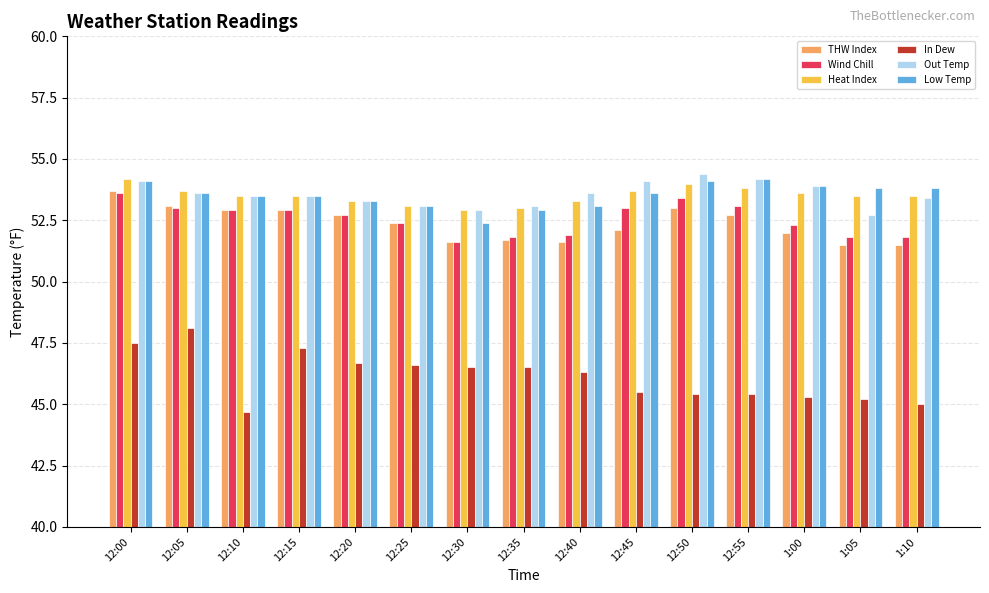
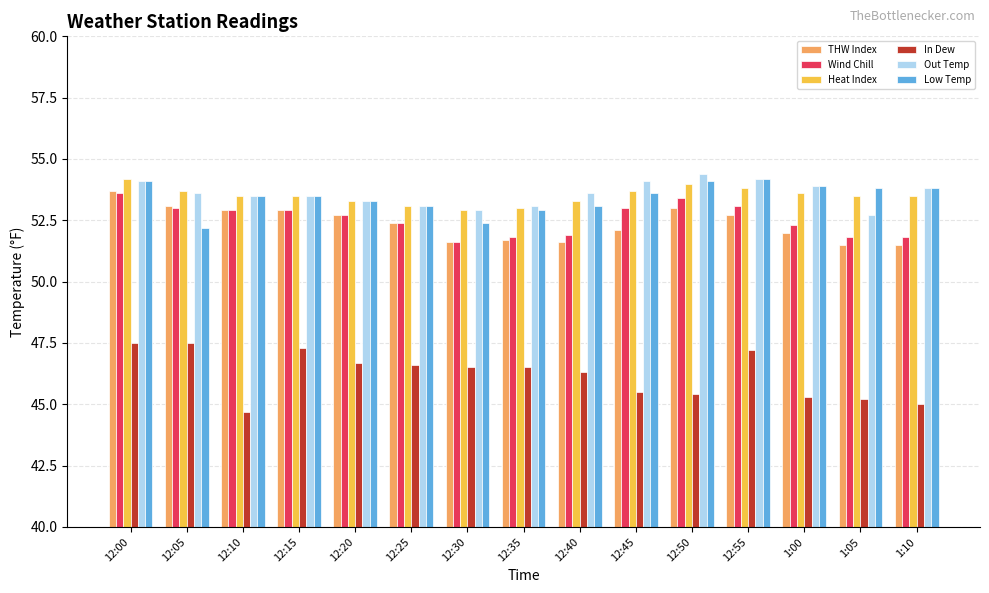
  {
    "Wind Chill": {
      "12:00": 53.6,
      "12:05": 53.0,
      "12:10": 52.9,
      "12:15": 52.9,
      "12:20": 52.7,
      "12:25": 52.4,
      "12:30": 51.6,
      "12:35": 51.8,
      "12:40": 51.9,
      "12:45": 53.0,
      "12:50": 53.4,
      "12:55": 53.1,
      "1:00": 52.3,
      "1:05": 51.8,
      "1:10": 51.8
    },
    "In Dew": {
      "12:00": 47.5,
-     "12:05": 48.1,
+     "12:05": 47.5,
      "12:10": 44.7,
      "12:15": 47.3,
      "12:20": 46.7,
      "12:25": 46.6,
      "12:30": 46.5,
      "12:35": 46.5,
      "12:40": 46.3,
      "12:45": 45.5,
      "12:50": 45.4,
-     "12:55": 45.4,
+     "12:55": 47.2,
      "1:00": 45.3,
      "1:05": 45.2,
      "1:10": 45.0
    },
    "Out Temp": {
      "12:00": 54.1,
      "12:05": 53.6,
      "12:10": 53.5,
      "12:15": 53.5,
      "12:20": 53.3,
      "12:25": 53.1,
      "12:30": 52.9,
      "12:35": 53.1,
      "12:40": 53.6,
      "12:45": 54.1,
      "12:50": 54.4,
      "12:55": 54.2,
      "1:00": 53.9,
      "1:05": 52.7,
-     "1:10": 53.4
+     "1:10": 53.8
    },
    "Low Temp": {
      "12:00": 54.1,
-     "12:05": 53.6,
+     "12:05": 52.2,
      "12:10": 53.5,
      "12:15": 53.5,
      "12:20": 53.3,
      "12:25": 53.1,
      "12:30": 52.4,
      "12:35": 52.9,
      "12:40": 53.1,
      "12:45": 53.6,
      "12:50": 54.1,
      "12:55": 54.2,
      "1:00": 53.9,
      "1:05": 53.8,
      "1:10": 53.8
    }
  }
